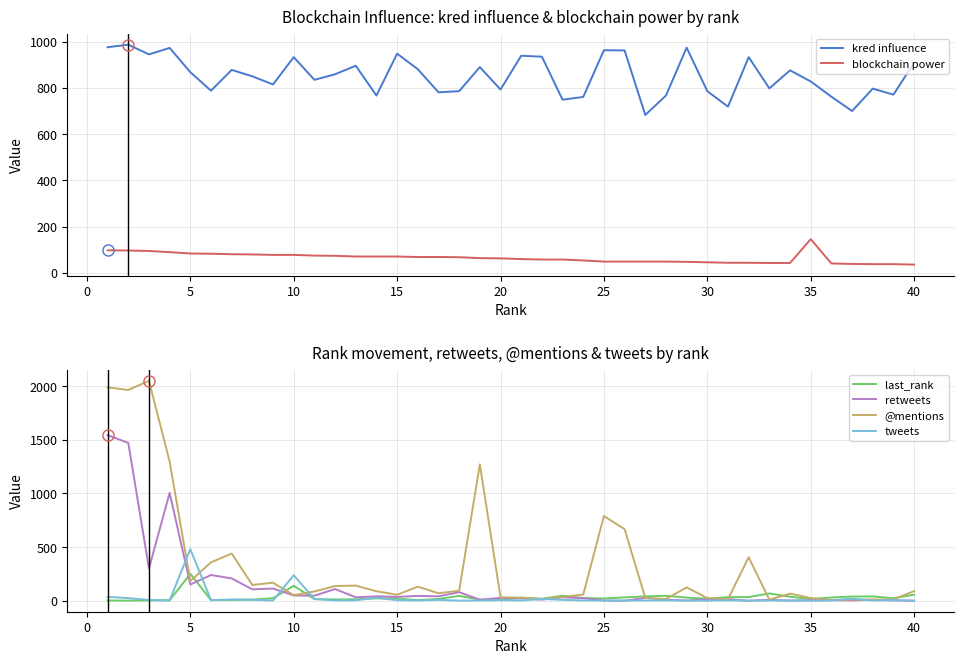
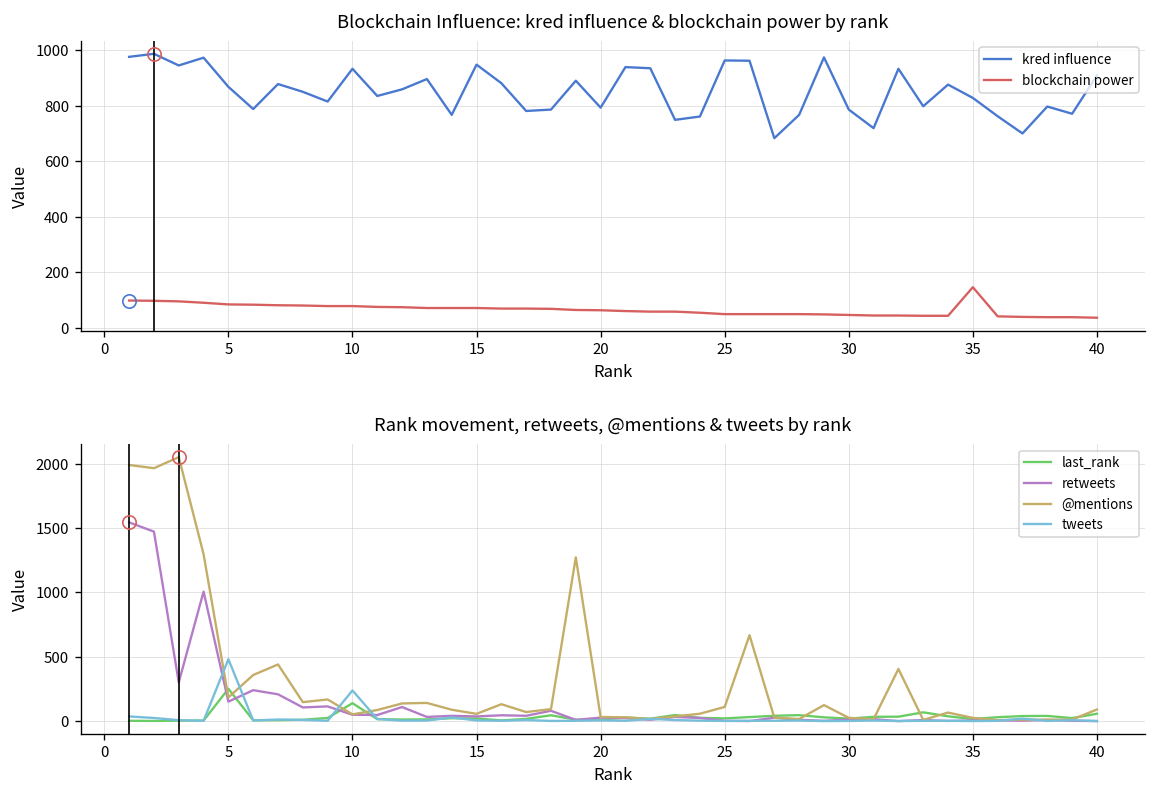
  {
    "Blockchain Influence: kred influence & blockchain power by rank": {
      "blockchain power": {
        "5": 80,
        "10": 80,
        "15": 70,
        "20": 60,
        "25": 50,
        "30": 50,
        "35": 150,
        "40": 40
      }
    },
    "Rank movement, retweets, @mentions & tweets by rank": {
      "last_rank": {
        "5": 250,
        "10": 140,
        "40": 60
      },
      "retweets": {
        "5": 150
      },
      "@mentions": {
        "5": 180,
-       "25": 790,
+       "25": 110,
        "40": 90
      },
      "tweets": {
        "5": 480,
        "10": 240
      }
    }
  }
